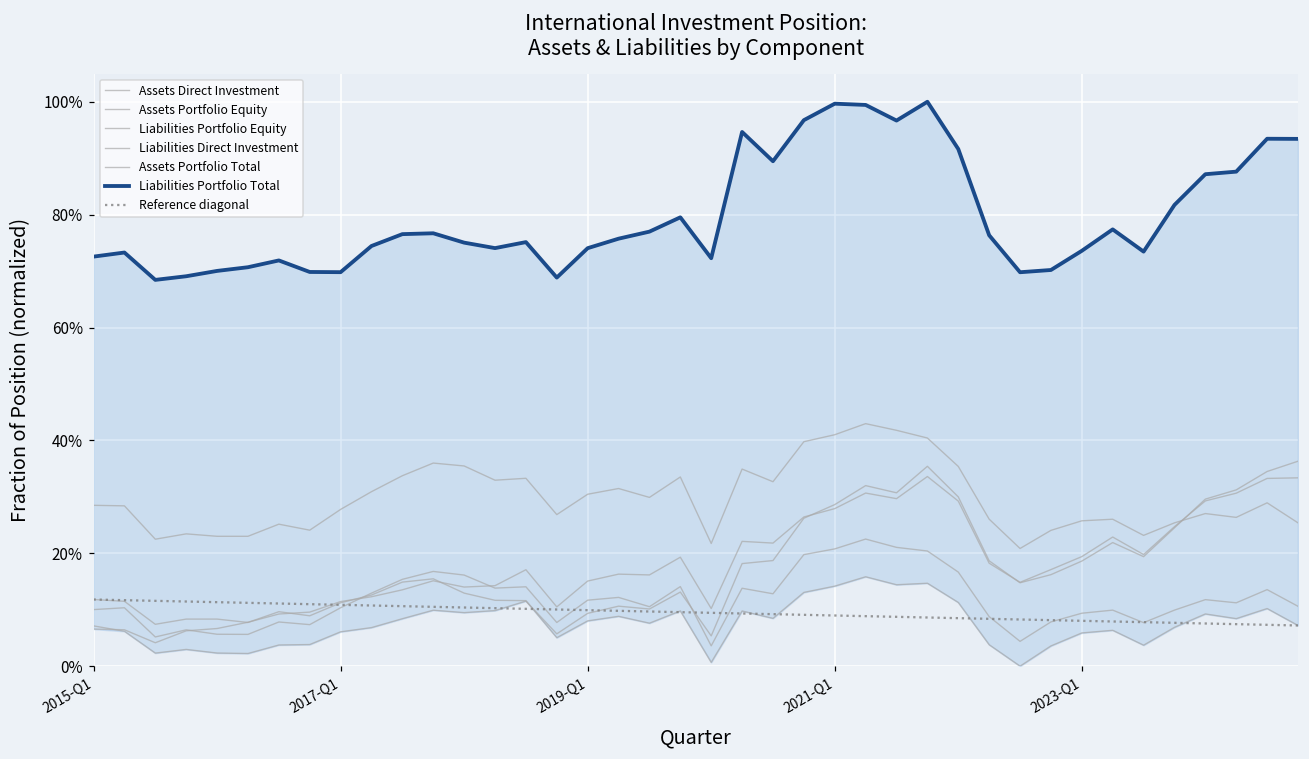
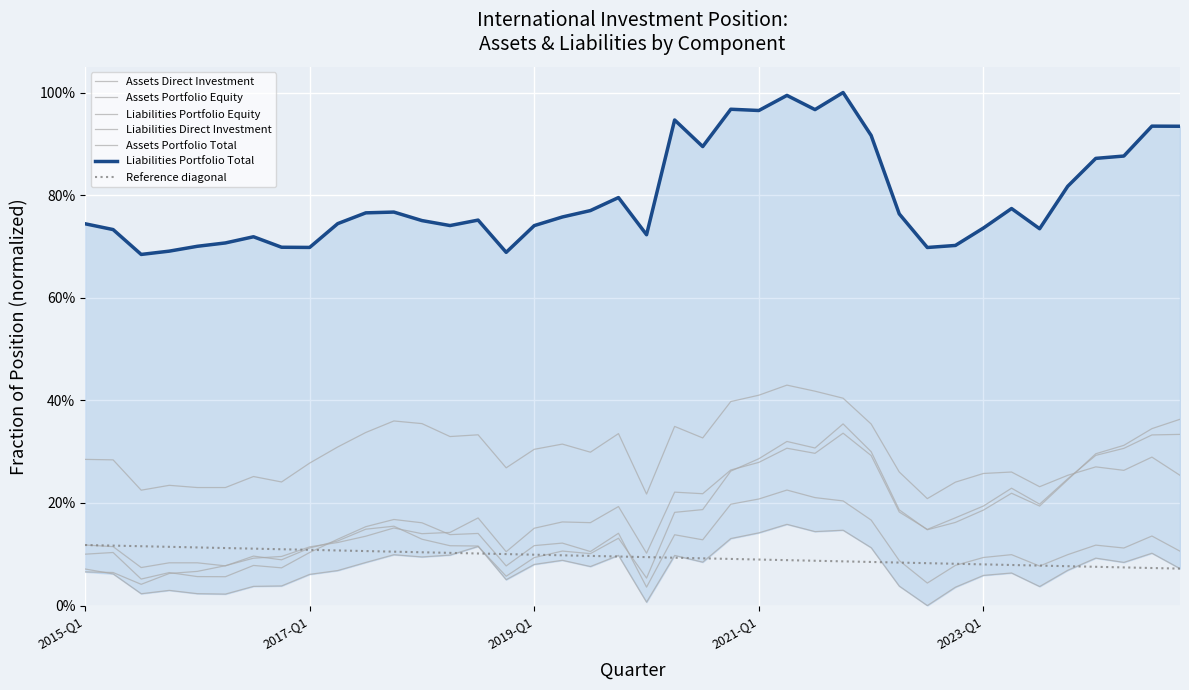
  {
    "Liabilities Portfolio Total": {
-     "2015-Q1": "73%",
+     "2015-Q1": "74%",
      "2017-Q1": "70%",
      "2019-Q1": "74%",
-     "2021-Q1": "100%",
+     "2021-Q1": "96%",
      "2023-Q1": "74%"
    }
  }
